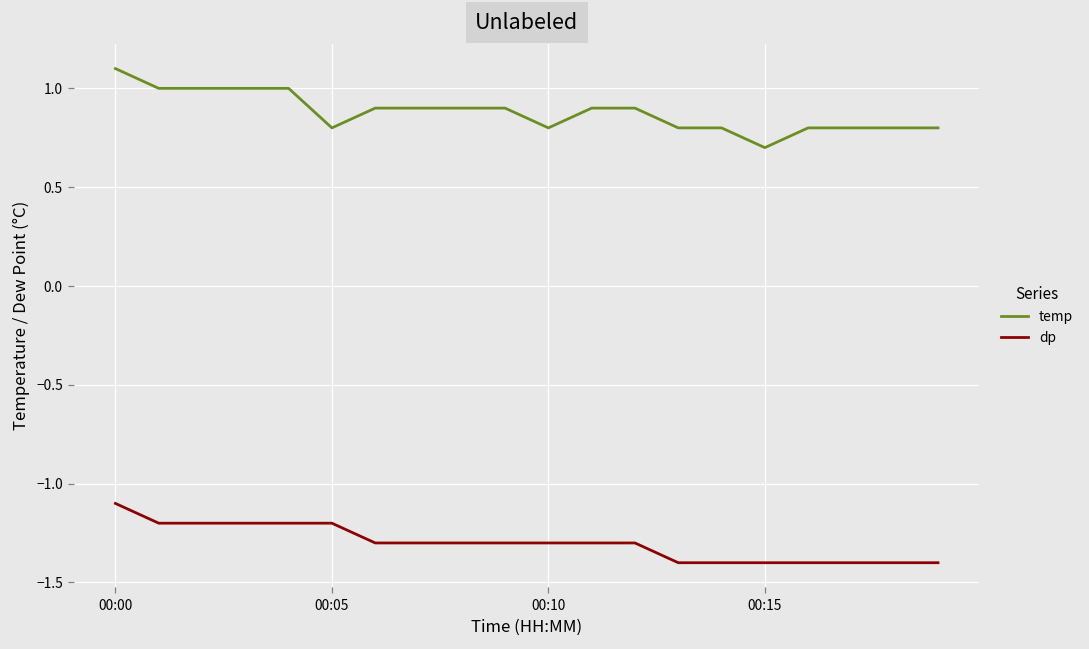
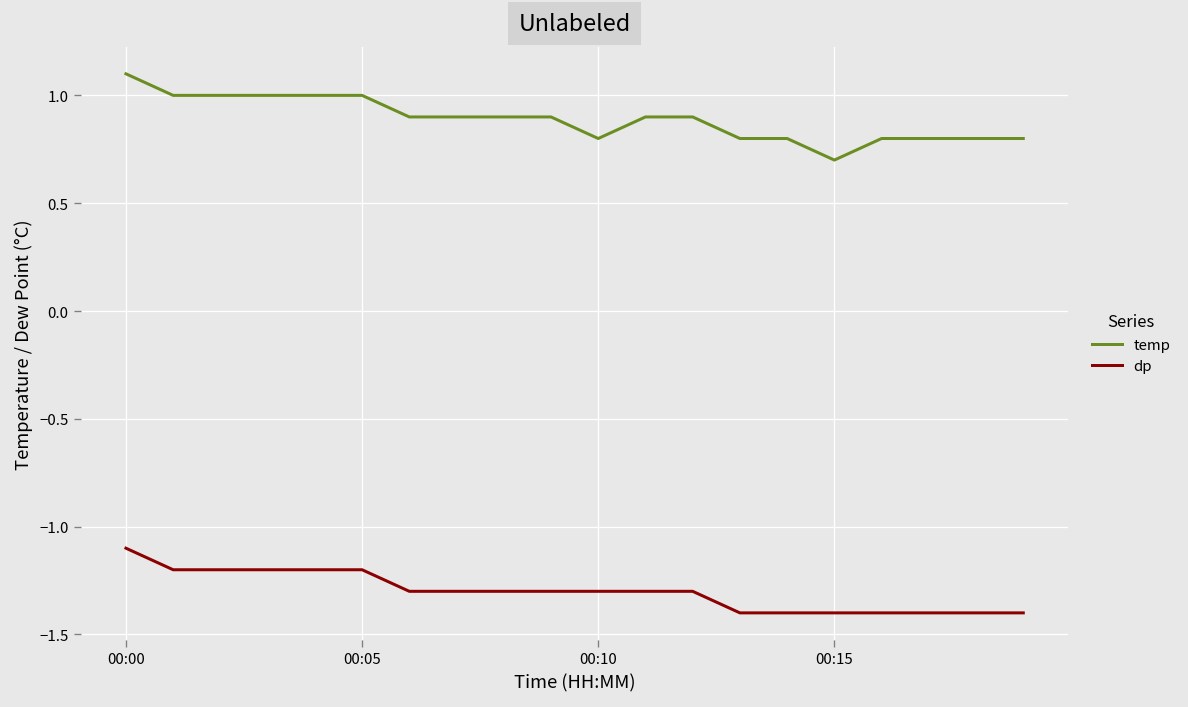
  {
    "temp": {
      "00:00": 1.1,
-     "00:05": 0.8,
+     "00:05": 1.0,
      "00:10": 0.8,
      "00:15": 0.7
    },
    "dp": {
      "00:00": -1.1,
      "00:05": -1.2,
      "00:10": -1.3,
      "00:15": -1.4
    }
  }
